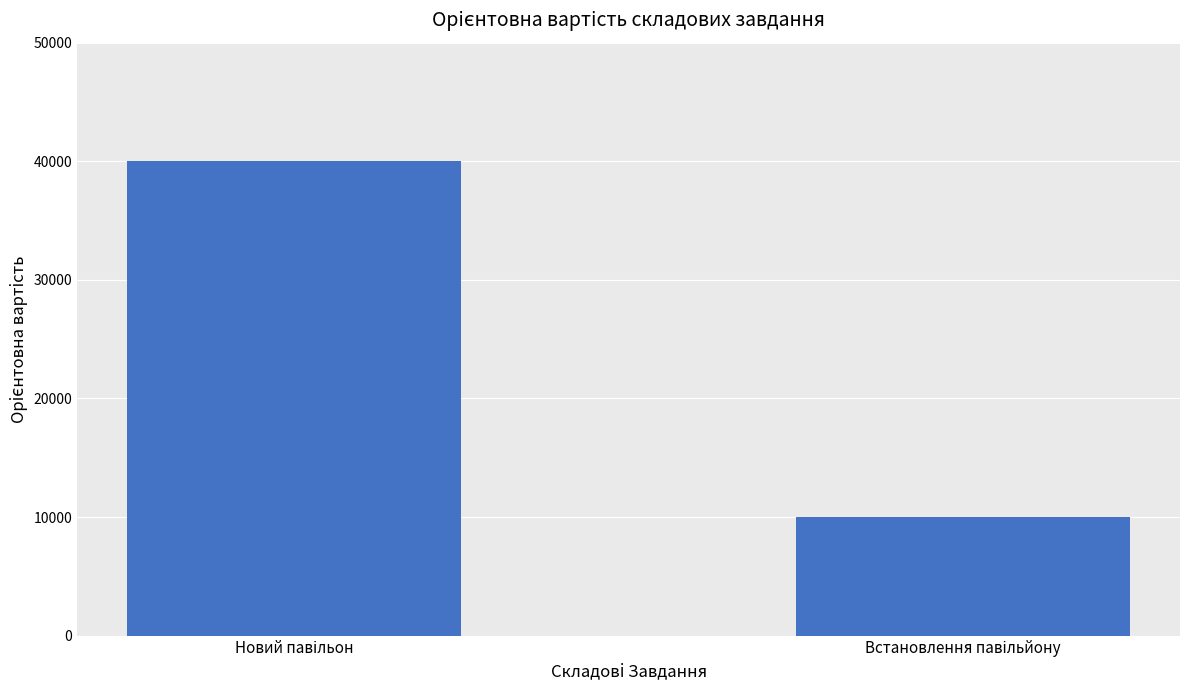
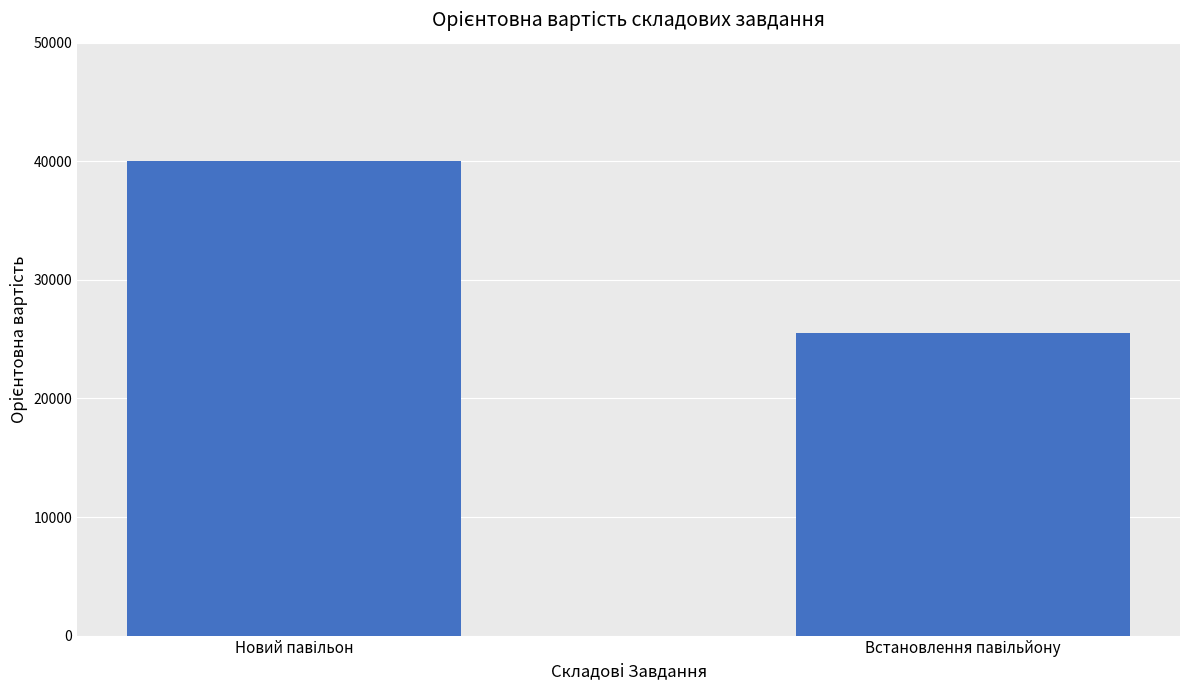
  {
    "Новий павільон": 40000,
-   "Встановлення павільйону": 10000
+   "Встановлення павільйону": 25500
  }
